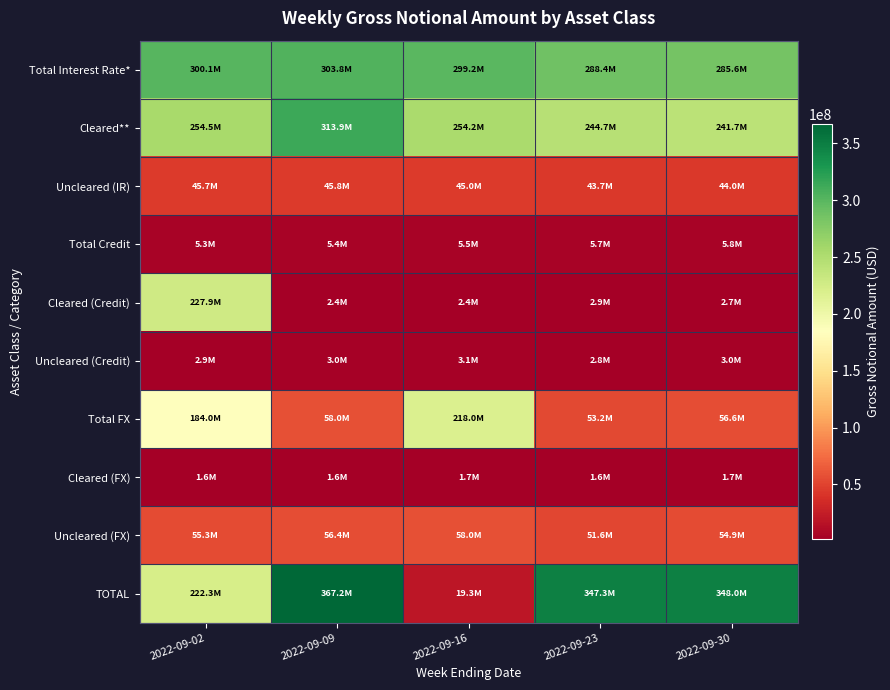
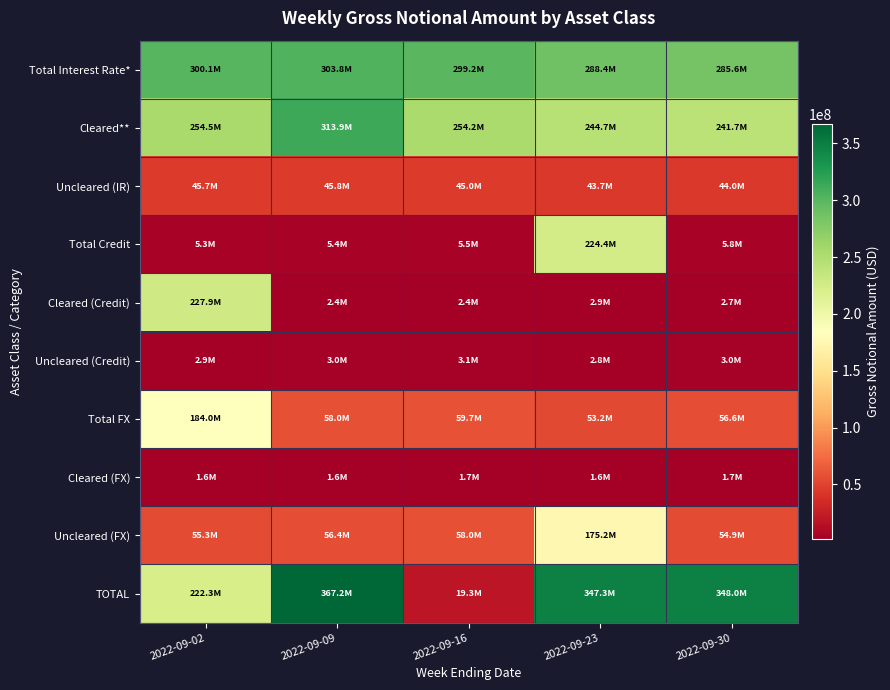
  {
    "Total Interest Rate*": {
      "2022-09-02": "300.1M",
      "2022-09-09": "303.8M",
      "2022-09-16": "299.2M",
      "2022-09-23": "288.4M",
      "2022-09-30": "285.6M"
    },
    "Cleared**": {
      "2022-09-02": "254.5M",
      "2022-09-09": "313.9M",
      "2022-09-16": "254.2M",
      "2022-09-23": "244.7M",
      "2022-09-30": "241.7M"
    },
    "Uncleared (IR)": {
      "2022-09-02": "45.7M",
      "2022-09-09": "45.8M",
      "2022-09-16": "45.0M",
      "2022-09-23": "43.7M",
      "2022-09-30": "44.0M"
    },
    "Total Credit": {
      "2022-09-02": "5.3M",
      "2022-09-09": "5.4M",
      "2022-09-16": "5.5M",
-     "2022-09-23": "5.7M",
+     "2022-09-23": "224.4M",
      "2022-09-30": "5.8M"
    },
    "Cleared (Credit)": {
      "2022-09-02": "227.9M",
      "2022-09-09": "2.4M",
      "2022-09-16": "2.4M",
      "2022-09-23": "2.9M",
      "2022-09-30": "2.7M"
    },
    "Uncleared (Credit)": {
      "2022-09-02": "2.9M",
      "2022-09-09": "3.0M",
      "2022-09-16": "3.1M",
      "2022-09-23": "2.8M",
      "2022-09-30": "3.0M"
    },
    "Total FX": {
      "2022-09-02": "184.0M",
      "2022-09-09": "58.0M",
-     "2022-09-16": "218.0M",
+     "2022-09-16": "59.7M",
      "2022-09-23": "53.2M",
      "2022-09-30": "56.6M"
    },
    "Cleared (FX)": {
      "2022-09-02": "1.6M",
      "2022-09-09": "1.6M",
      "2022-09-16": "1.7M",
      "2022-09-23": "1.6M",
      "2022-09-30": "1.7M"
    },
    "Uncleared (FX)": {
      "2022-09-02": "55.3M",
      "2022-09-09": "56.4M",
      "2022-09-16": "58.0M",
-     "2022-09-23": "51.6M",
+     "2022-09-23": "175.2M",
      "2022-09-30": "54.9M"
    },
    "TOTAL": {
      "2022-09-02": "222.3M",
      "2022-09-09": "367.2M",
      "2022-09-16": "19.3M",
      "2022-09-23": "347.3M",
      "2022-09-30": "348.0M"
    }
  }
